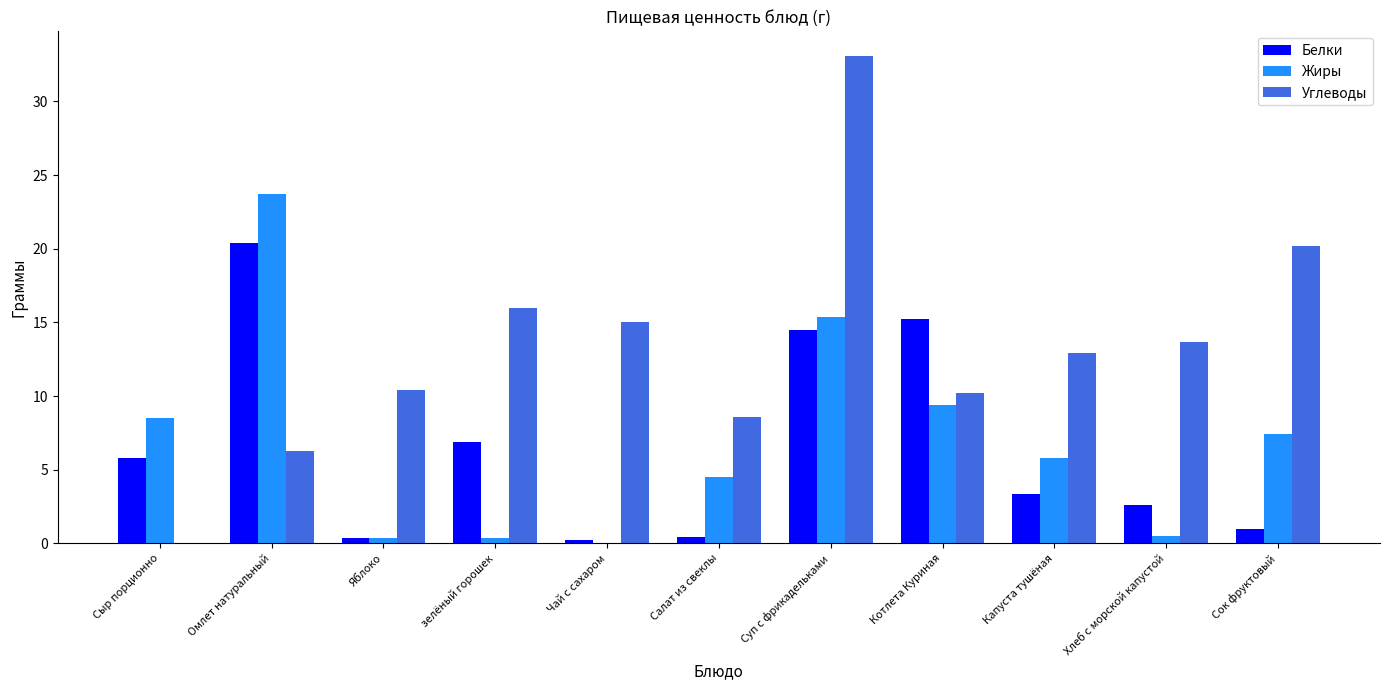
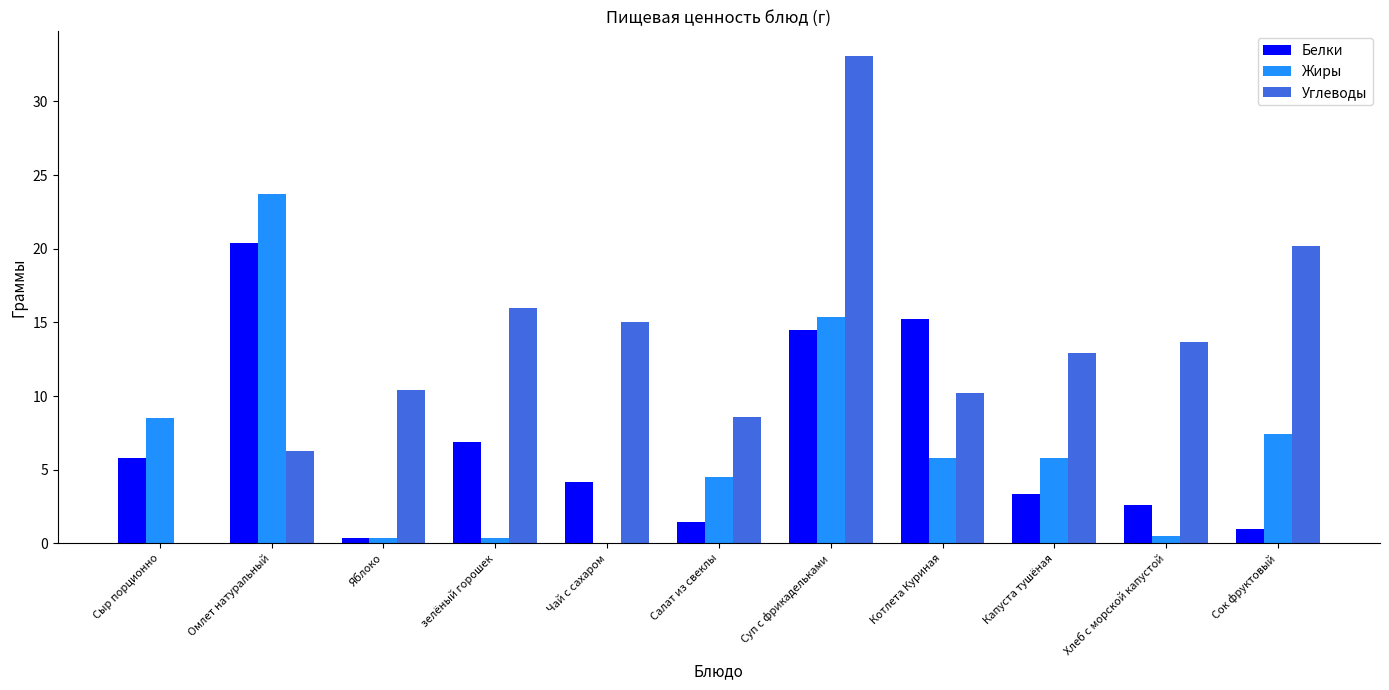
  {
    "Белки": {
      "Сыр порционно": 5.8,
      "Омлет натуральный": 20.4,
      "Яблоко": 0.4,
      "зелёный горошек": 6.9,
-     "Чай с сахаром": 0.2,
-     "Салат из свеклы": 0.4,
+     "Чай с сахаром": 4.2,
+     "Салат из свеклы": 1.4,
      "Суп с фрикадельками": 14.5,
      "Котлета Куриная": 15.2,
      "Капуста тушёная": 3.3,
      "Хлеб с морской капустой": 2.6,
      "Сок фруктовый": 1.0
    },
    "Жиры": {
      "Сыр порционно": 8.5,
      "Омлет натуральный": 23.7,
      "Яблоко": 0.4,
      "зелёный горошек": 0.4,
      "Салат из свеклы": 4.5,
      "Суп с фрикадельками": 15.4,
-     "Котлета Куриная": 9.4,
+     "Котлета Куриная": 5.8,
      "Капуста тушёная": 5.8,
      "Хлеб с морской капустой": 0.5,
      "Сок фруктовый": 7.4
    },
    "Углеводы": {
      "Омлет натуральный": 6.3,
      "Яблоко": 10.4,
      "зелёный горошек": 16.0,
      "Чай с сахаром": 15.0,
      "Салат из свеклы": 8.6,
      "Суп с фрикадельками": 33.1,
      "Котлета Куриная": 10.2,
      "Капуста тушёная": 12.9,
      "Хлеб с морской капустой": 13.7,
      "Сок фруктовый": 20.2
    }
  }
